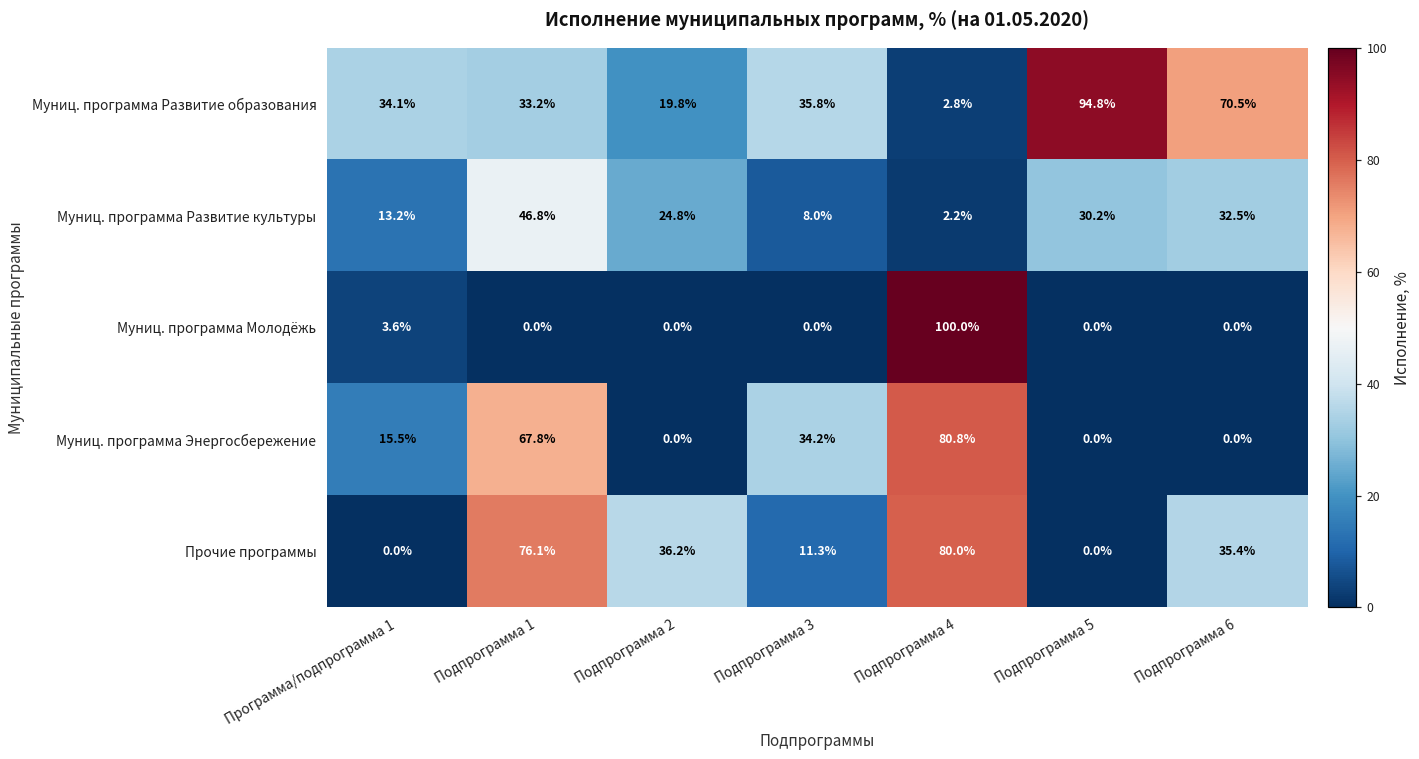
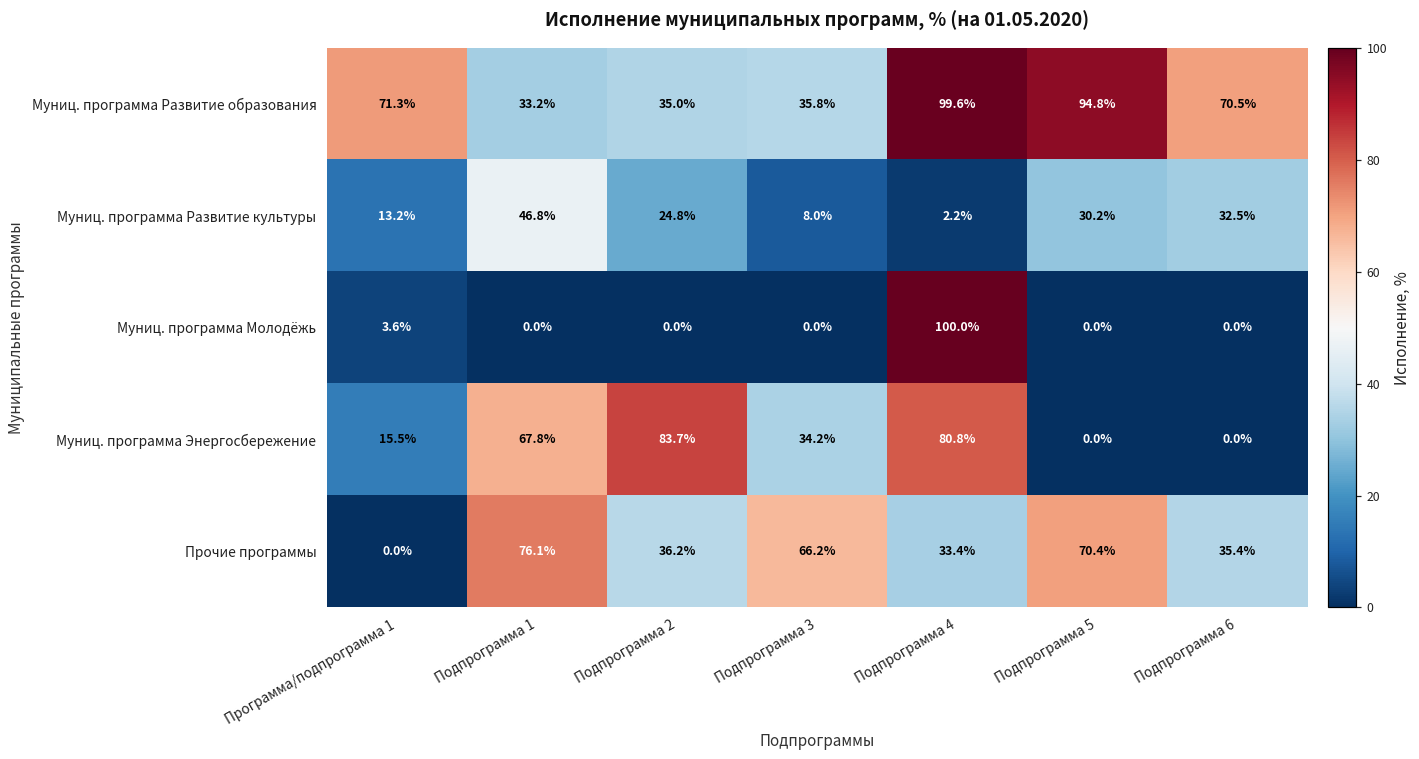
  {
    "Муниц. программа Развитие образования": {
-     "Программа/подпрограмма 1": "34.1%",
+     "Программа/подпрограмма 1": "71.3%",
      "Подпрограмма 1": "33.2%",
-     "Подпрограмма 2": "19.8%",
+     "Подпрограмма 2": "35.0%",
      "Подпрограмма 3": "35.8%",
-     "Подпрограмма 4": "2.8%",
+     "Подпрограмма 4": "99.6%",
      "Подпрограмма 5": "94.8%",
      "Подпрограмма 6": "70.5%"
    },
    "Муниц. программа Развитие культуры": {
      "Программа/подпрограмма 1": "13.2%",
      "Подпрограмма 1": "46.8%",
      "Подпрограмма 2": "24.8%",
      "Подпрограмма 3": "8.0%",
      "Подпрограмма 4": "2.2%",
      "Подпрограмма 5": "30.2%",
      "Подпрограмма 6": "32.5%"
    },
    "Муниц. программа Молодёжь": {
      "Программа/подпрограмма 1": "3.6%",
      "Подпрограмма 1": "0.0%",
      "Подпрограмма 2": "0.0%",
      "Подпрограмма 3": "0.0%",
      "Подпрограмма 4": "100.0%",
      "Подпрограмма 5": "0.0%",
      "Подпрограмма 6": "0.0%"
    },
    "Муниц. программа Энергосбережение": {
      "Программа/подпрограмма 1": "15.5%",
      "Подпрограмма 1": "67.8%",
-     "Подпрограмма 2": "0.0%",
+     "Подпрограмма 2": "83.7%",
      "Подпрограмма 3": "34.2%",
      "Подпрограмма 4": "80.8%",
      "Подпрограмма 5": "0.0%",
      "Подпрограмма 6": "0.0%"
    },
    "Прочие программы": {
      "Программа/подпрограмма 1": "0.0%",
      "Подпрограмма 1": "76.1%",
      "Подпрограмма 2": "36.2%",
-     "Подпрограмма 3": "11.3%",
-     "Подпрограмма 4": "80.0%",
-     "Подпрограмма 5": "0.0%",
+     "Подпрограмма 3": "66.2%",
+     "Подпрограмма 4": "33.4%",
+     "Подпрограмма 5": "70.4%",
      "Подпрограмма 6": "35.4%"
    }
  }
